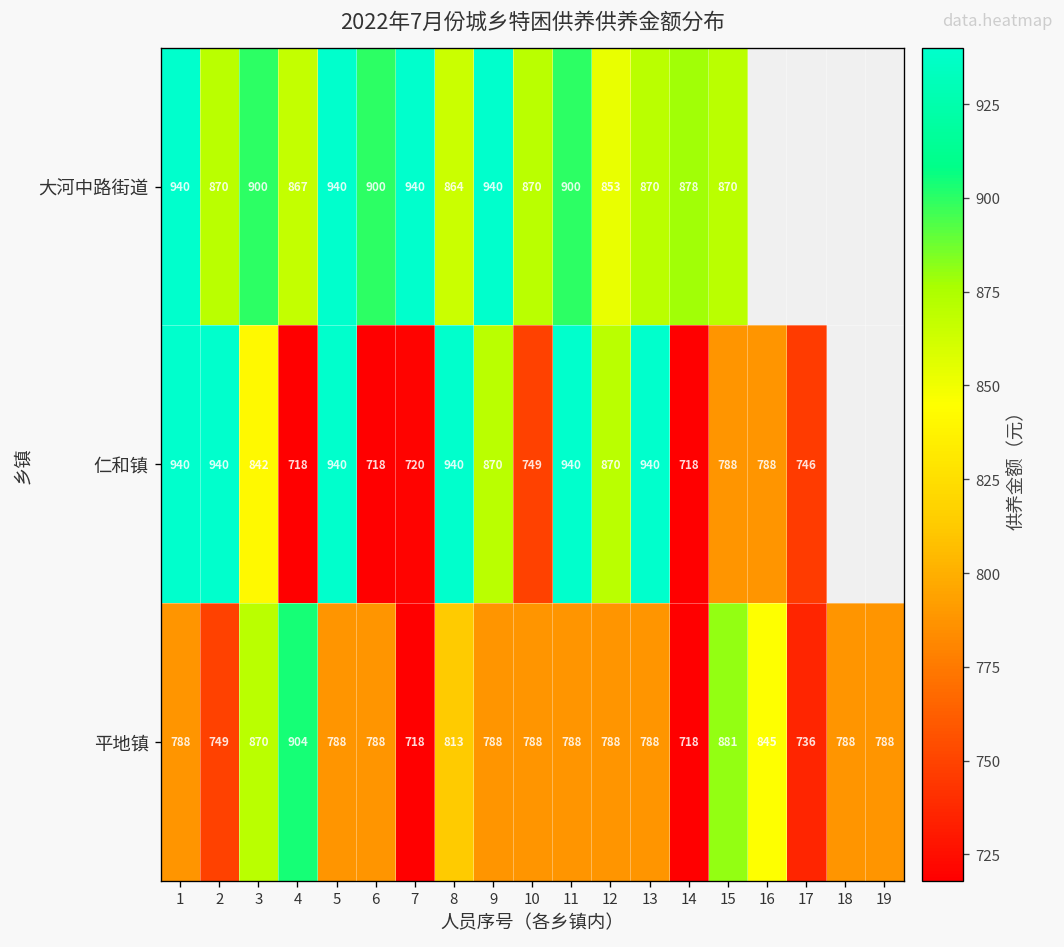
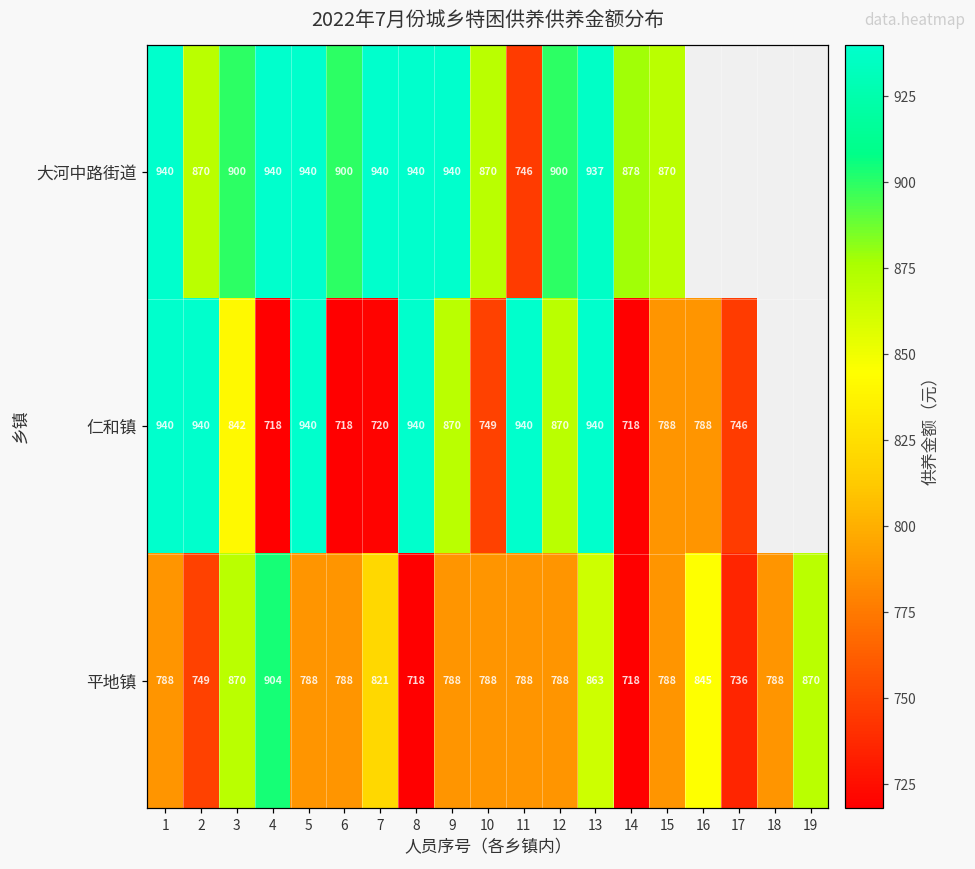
  {
    "大河中路街道": {
      "1": 940,
      "2": 870,
      "3": 900,
-     "4": 867,
+     "4": 940,
      "5": 940,
      "6": 900,
      "7": 940,
-     "8": 864,
+     "8": 940,
      "9": 940,
      "10": 870,
-     "11": 900,
-     "12": 853,
-     "13": 870,
+     "11": 746,
+     "12": 900,
+     "13": 937,
      "14": 878,
      "15": 870
    },
    "仁和镇": {
      "1": 940,
      "2": 940,
      "3": 842,
      "4": 718,
      "5": 940,
      "6": 718,
      "7": 720,
      "8": 940,
      "9": 870,
      "10": 749,
      "11": 940,
      "12": 870,
      "13": 940,
      "14": 718,
      "15": 788,
      "16": 788,
      "17": 746
    },
    "平地镇": {
      "1": 788,
      "2": 749,
      "3": 870,
      "4": 904,
      "5": 788,
      "6": 788,
-     "7": 718,
-     "8": 813,
+     "7": 821,
+     "8": 718,
      "9": 788,
      "10": 788,
      "11": 788,
      "12": 788,
-     "13": 788,
+     "13": 863,
      "14": 718,
-     "15": 881,
+     "15": 788,
      "16": 845,
      "17": 736,
      "18": 788,
-     "19": 788
+     "19": 870
    }
  }
